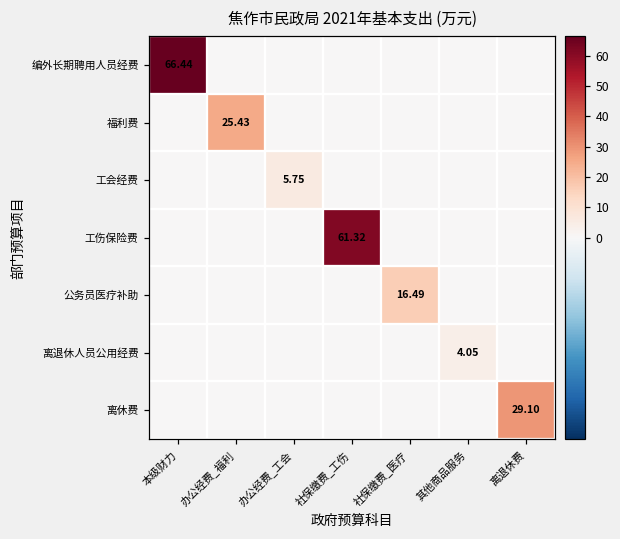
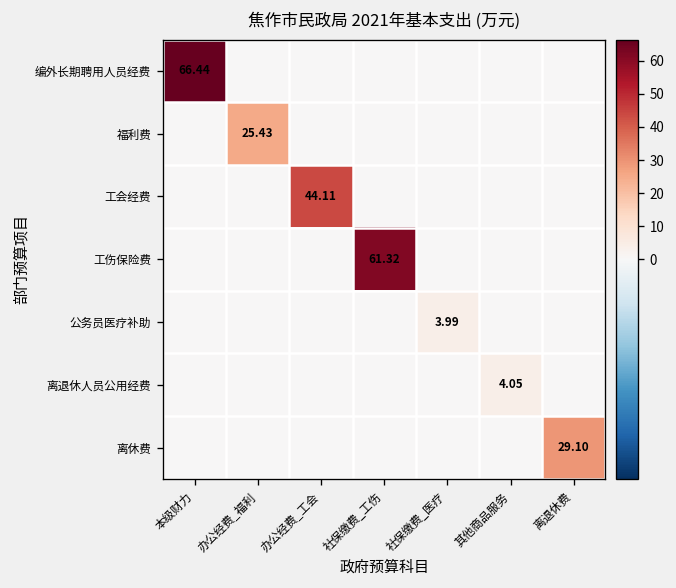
  {
    "编外长期聘用人员经费": {
      "本级财力": 66.44
    },
    "福利费": {
      "办公经费_福利": 25.43
    },
    "工会经费": {
-     "办公经费_工会": 5.75
+     "办公经费_工会": 44.11
    },
    "工伤保险费": {
      "社保缴费_工伤": 61.32
    },
    "公务员医疗补助": {
-     "社保缴费_医疗": 16.49
+     "社保缴费_医疗": 3.99
    },
    "离退休人员公用经费": {
      "其他商品服务": 4.05
    },
    "离休费": {
      "离退休费": 29.10
    }
  }
